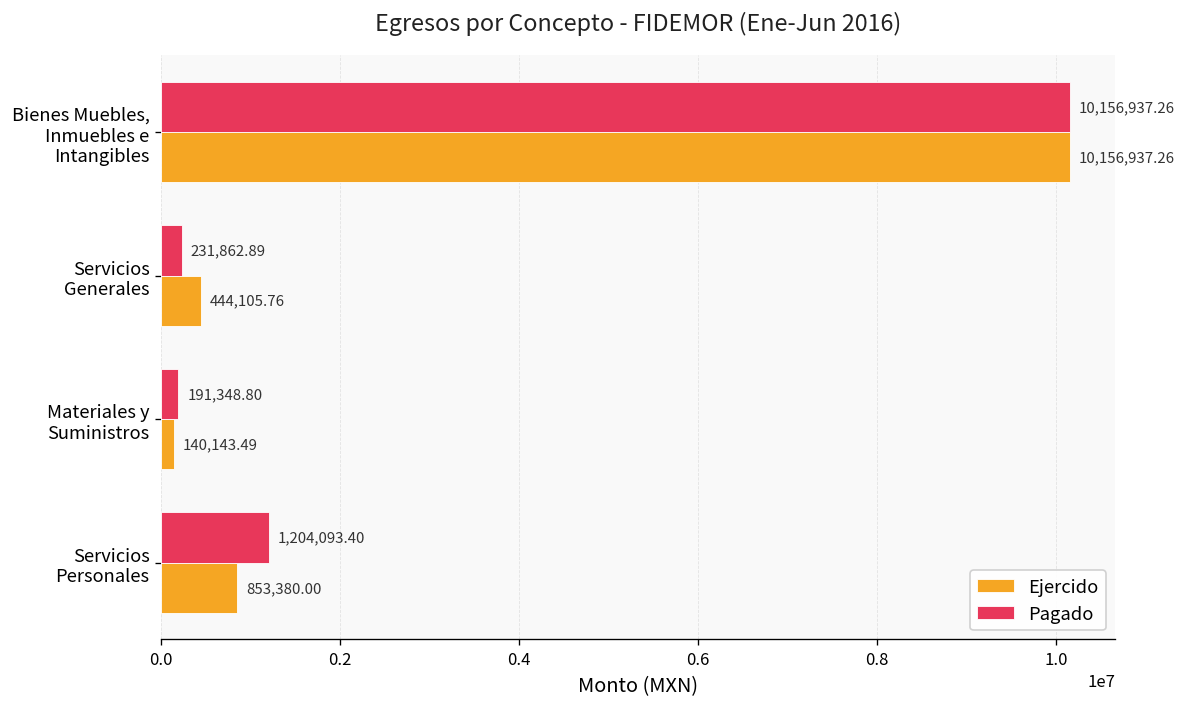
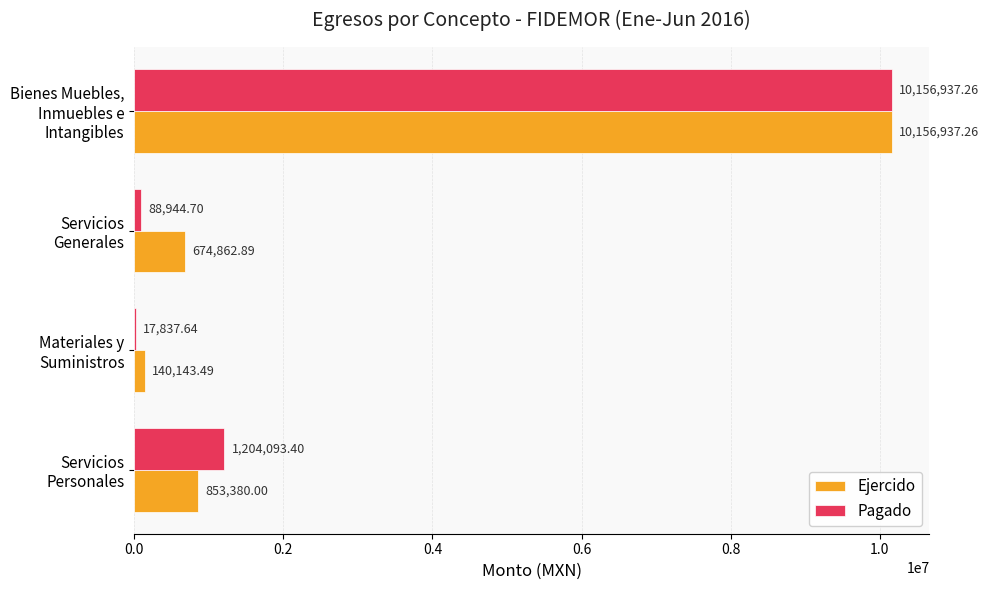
  {
    "Ejercido": {
      "Bienes Muebles, Inmuebles e Intangibles": "10,156,937.26",
-     "Servicios Generales": "444,105.76",
+     "Servicios Generales": "674,862.89",
      "Materiales y Suministros": "140,143.49",
      "Servicios Personales": "853,380.00"
    },
    "Pagado": {
      "Bienes Muebles, Inmuebles e Intangibles": "10,156,937.26",
-     "Servicios Generales": "231,862.89",
-     "Materiales y Suministros": "191,348.80",
+     "Servicios Generales": "88,944.70",
+     "Materiales y Suministros": "17,837.64",
      "Servicios Personales": "1,204,093.40"
    }
  }
